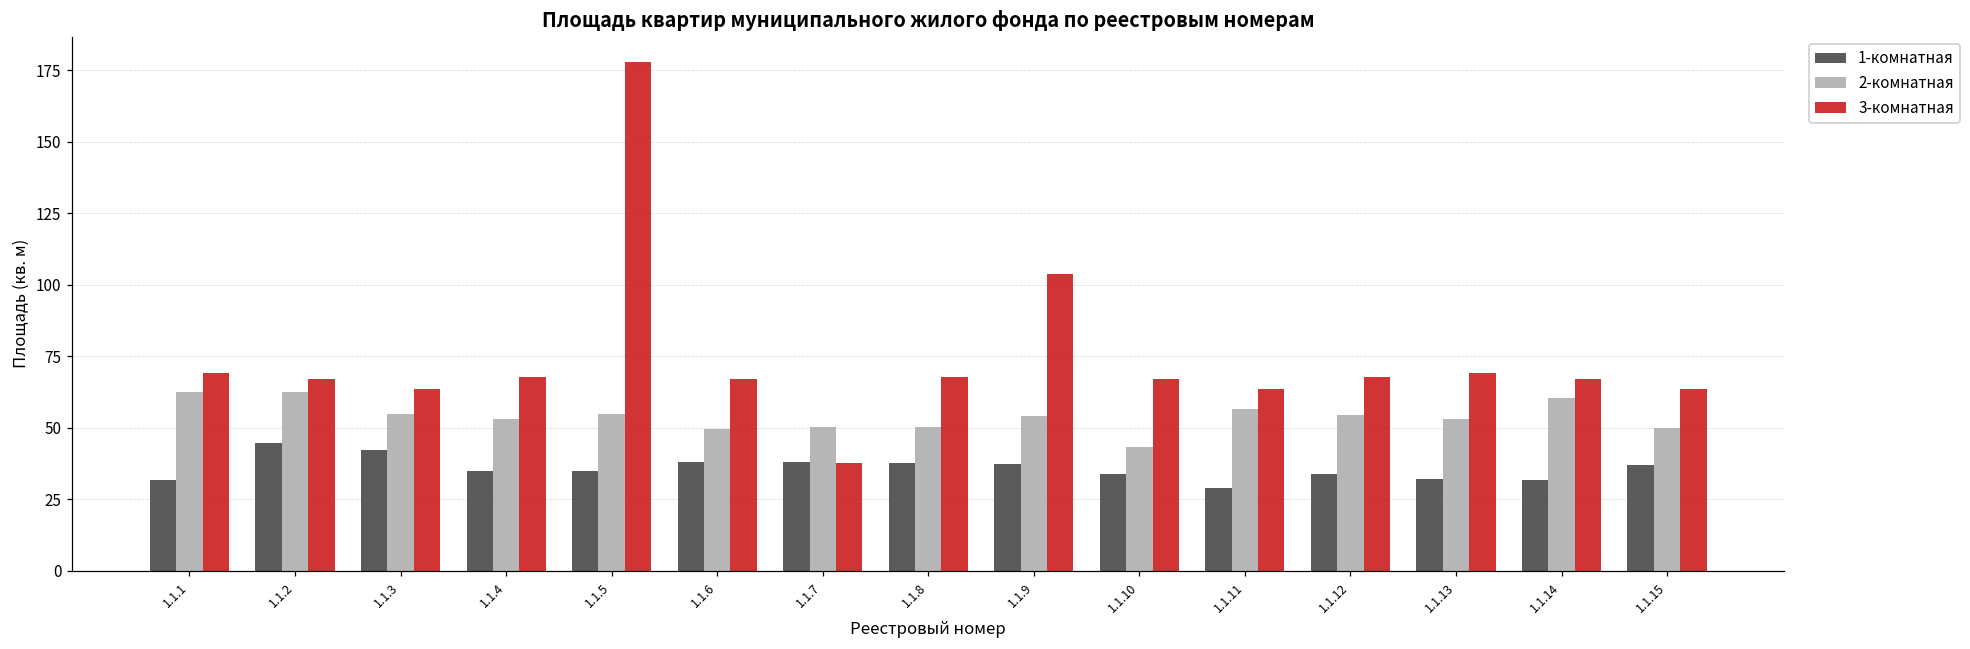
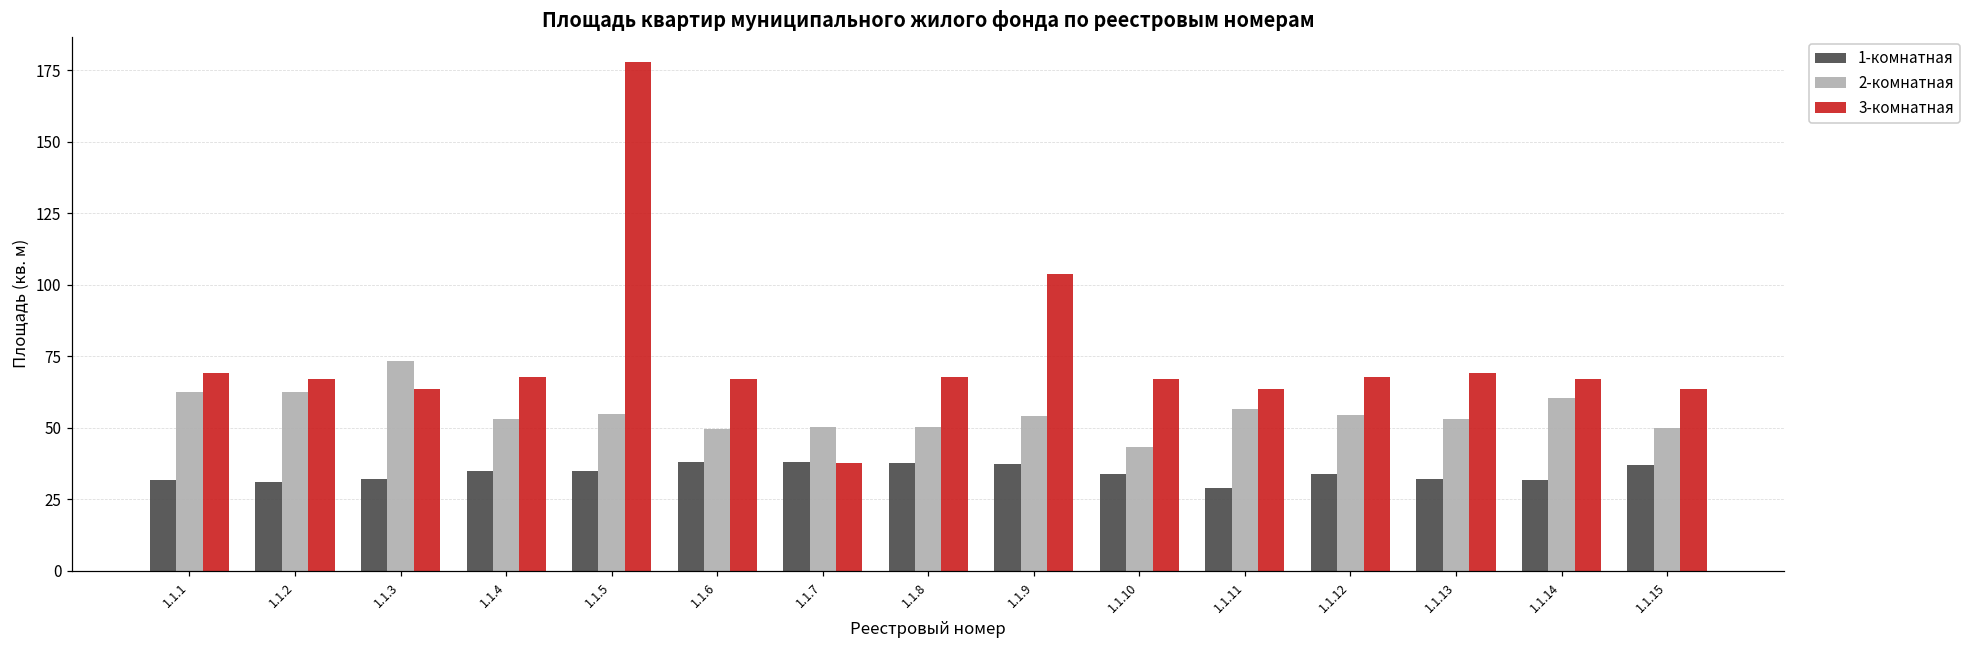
  {
    "1-комнатная": {
      "1.1.1": 32,
-     "1.1.2": 45,
-     "1.1.3": 42,
+     "1.1.2": 31,
+     "1.1.3": 32,
      "1.1.4": 35,
      "1.1.5": 35,
      "1.1.6": 38,
      "1.1.7": 38,
      "1.1.8": 38,
      "1.1.9": 37,
      "1.1.10": 34,
      "1.1.11": 29,
      "1.1.12": 34,
      "1.1.13": 32,
      "1.1.14": 32,
      "1.1.15": 37
    },
    "2-комнатная": {
      "1.1.1": 63,
      "1.1.2": 63,
-     "1.1.3": 55,
+     "1.1.3": 73,
      "1.1.4": 53,
      "1.1.5": 55,
      "1.1.6": 49,
      "1.1.7": 50,
      "1.1.8": 50,
      "1.1.9": 54,
      "1.1.10": 43,
      "1.1.11": 57,
      "1.1.12": 54,
      "1.1.13": 53,
      "1.1.14": 61,
      "1.1.15": 50
    },
    "3-комнатная": {
      "1.1.1": 69,
      "1.1.2": 67,
      "1.1.3": 64,
      "1.1.4": 68,
      "1.1.5": 178,
      "1.1.6": 67,
      "1.1.7": 38,
      "1.1.8": 68,
      "1.1.9": 104,
      "1.1.10": 67,
      "1.1.11": 64,
      "1.1.12": 68,
      "1.1.13": 69,
      "1.1.14": 67,
      "1.1.15": 64
    }
  }
